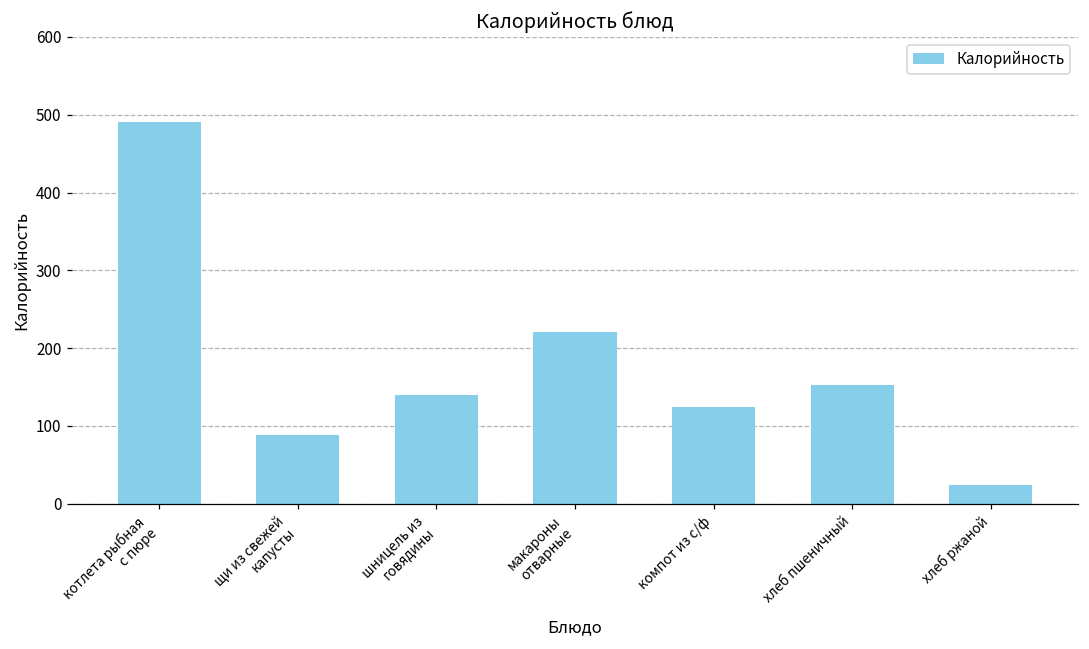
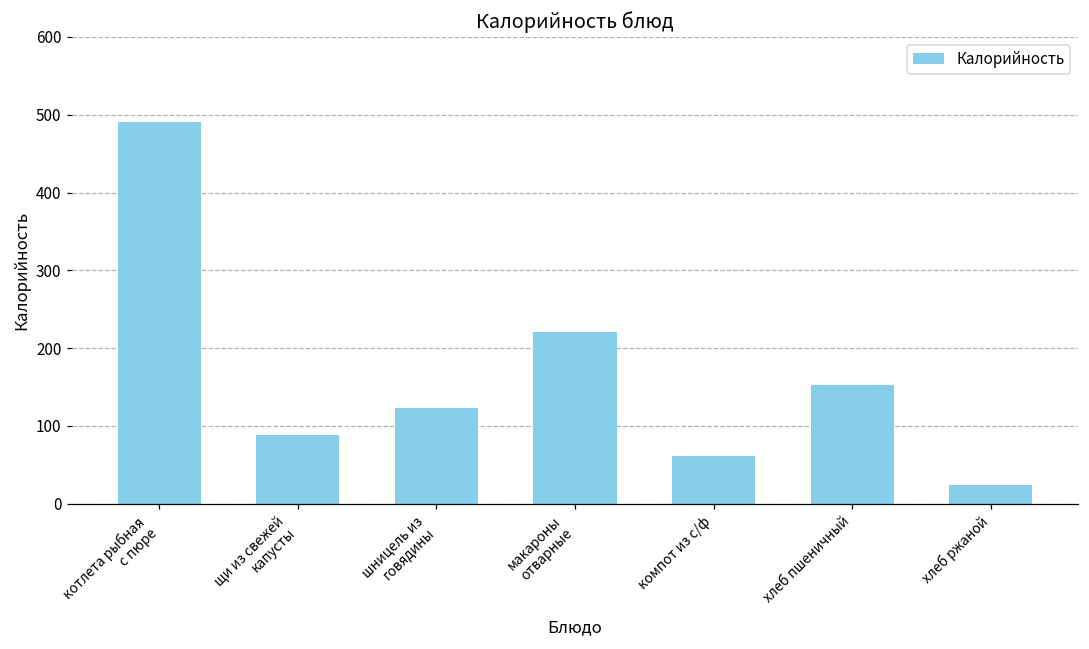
  {
    "котлета рыбная с пюре": 490,
    "щи из свежей капусты": 90,
-   "шницель из говядины": 140,
+   "шницель из говядины": 120,
    "макароны отварные": 220,
-   "компот из с/ф": 120,
+   "компот из с/ф": 60,
    "хлеб пшеничный": 150,
    "хлеб ржаной": 20
  }
